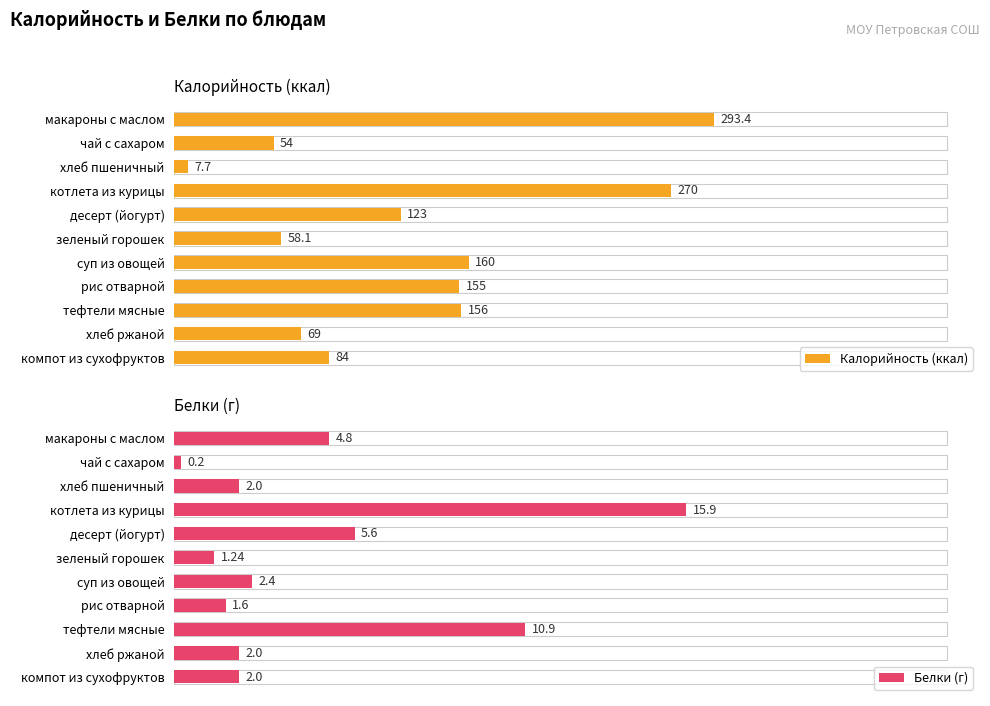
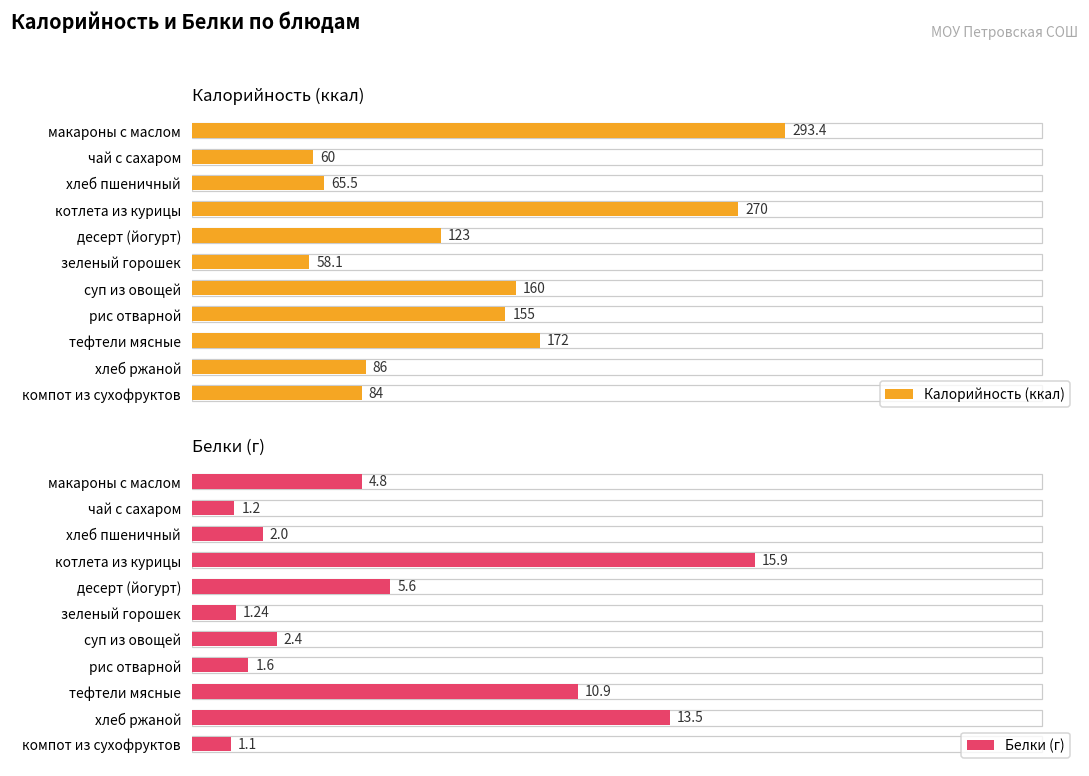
  {
    "Калорийность (ккал)": {
      "макароны с маслом": 293.4,
-     "чай с сахаром": 54,
-     "хлеб пшеничный": 7.7,
+     "чай с сахаром": 60,
+     "хлеб пшеничный": 65.5,
      "котлета из курицы": 270,
      "десерт (йогурт)": 123,
      "зеленый горошек": 58.1,
      "суп из овощей": 160,
      "рис отварной": 155,
-     "тефтели мясные": 156,
-     "хлеб ржаной": 69,
+     "тефтели мясные": 172,
+     "хлеб ржаной": 86,
      "компот из сухофруктов": 84
    },
    "Белки (г)": {
      "макароны с маслом": 4.8,
-     "чай с сахаром": 0.2,
+     "чай с сахаром": 1.2,
      "хлеб пшеничный": 2.0,
      "котлета из курицы": 15.9,
      "десерт (йогурт)": 5.6,
      "зеленый горошек": 1.24,
      "суп из овощей": 2.4,
      "рис отварной": 1.6,
      "тефтели мясные": 10.9,
-     "хлеб ржаной": 2.0,
-     "компот из сухофруктов": 2.0
+     "хлеб ржаной": 13.5,
+     "компот из сухофруктов": 1.1
    }
  }
